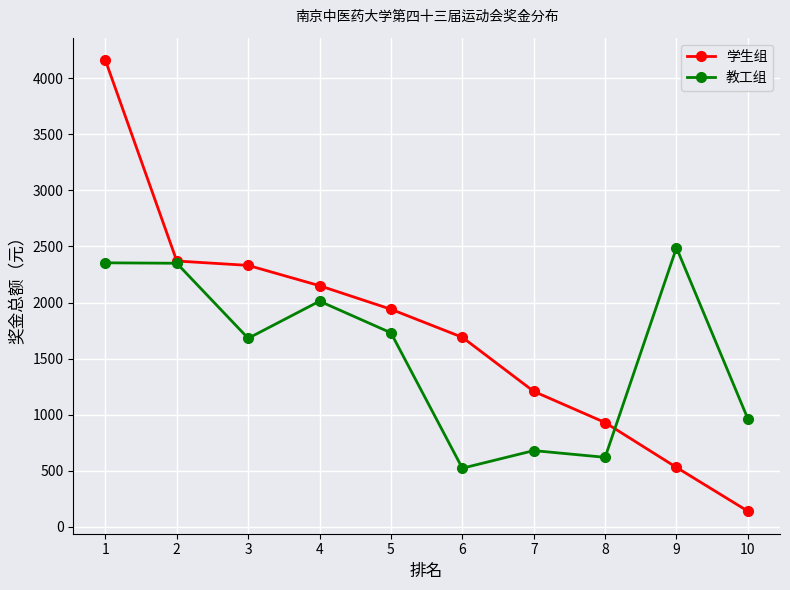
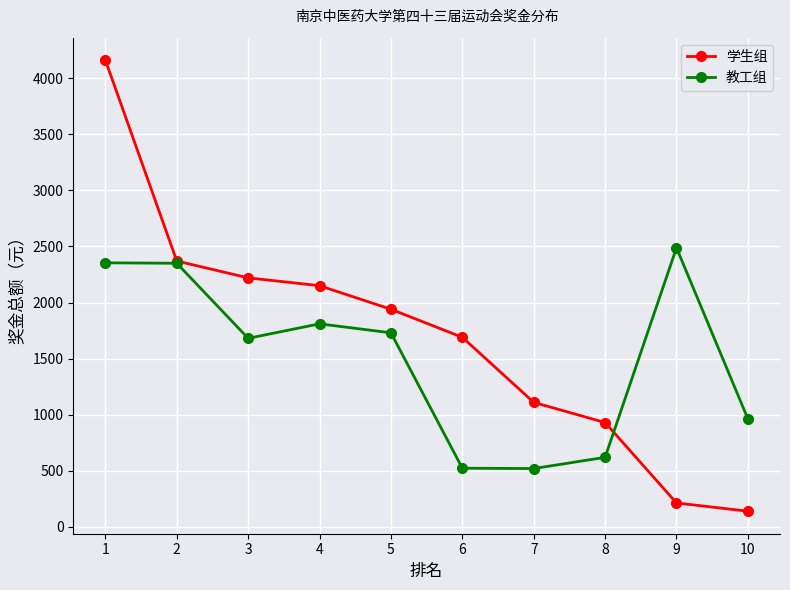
  {
    "学生组": {
      "1": 4160,
-     "3": 2330,
+     "3": 2220,
      "4": 2150,
      "5": 1940,
      "6": 1690,
-     "7": 1210,
+     "7": 1110,
      "8": 930,
-     "9": 530,
+     "9": 210,
      "10": 140
    },
    "教工组": {
      "1": 2350,
      "3": 1680,
-     "4": 2010,
+     "4": 1810,
      "5": 1730,
      "6": 520,
-     "7": 680,
+     "7": 520,
      "8": 620,
      "9": 2490,
      "10": 960
    }
  }
